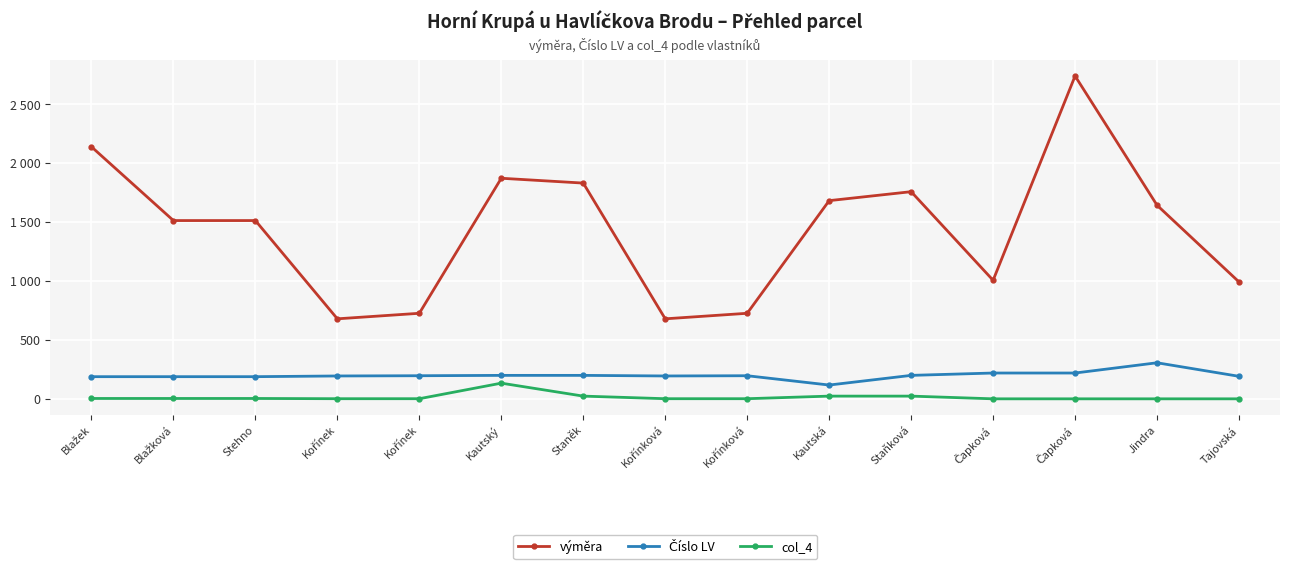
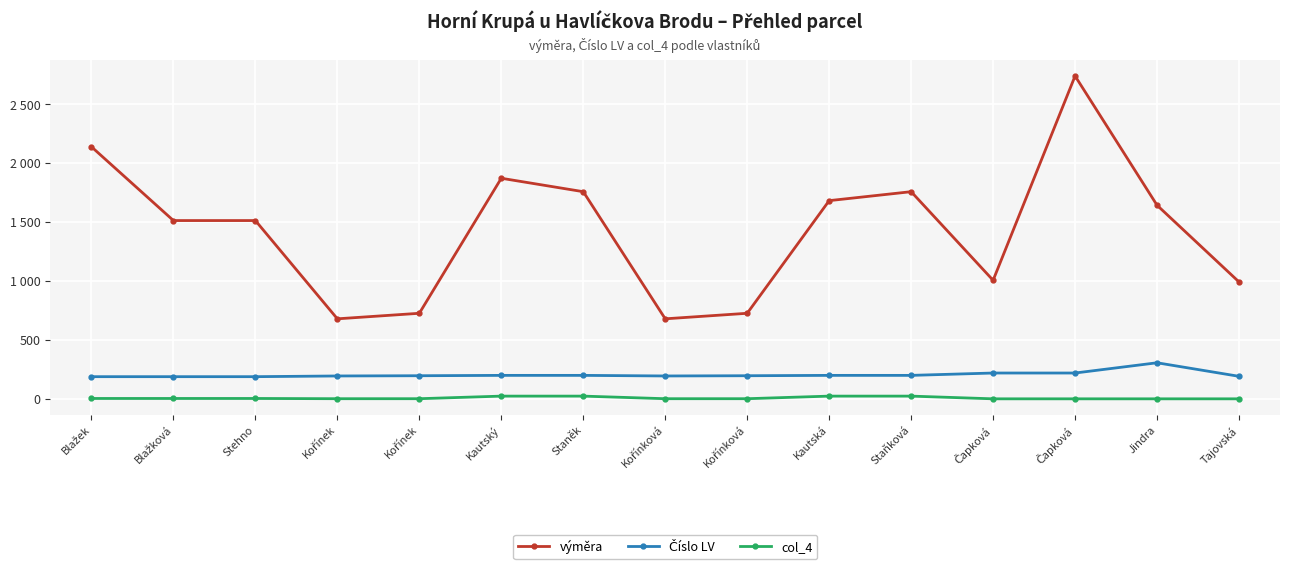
  {
    "výměra": {
      "Blažek": 2140,
      "Blažková": 1510,
      "Stehno": 1510,
      "Kautský": 1870,
-     "Staněk": 1830,
+     "Staněk": 1760,
      "Kautská": 1680,
      "Staňková": 1760,
      "Jindra": 1640,
      "Tajovská": 990
    },
    "Číslo LV": {
      "Blažek": 190,
      "Blažková": 190,
      "Stehno": 190,
      "Kautský": 200,
      "Staněk": 200,
-     "Kautská": 120,
+     "Kautská": 200,
      "Staňková": 200,
      "Jindra": 310,
      "Tajovská": 190
    },
    "col_4": {
      "Blažek": 0,
      "Blažková": 0,
      "Stehno": 0,
-     "Kautský": 130,
+     "Kautský": 20,
      "Staněk": 20,
      "Kautská": 20,
      "Staňková": 20,
      "Jindra": 0,
      "Tajovská": 0
    }
  }
